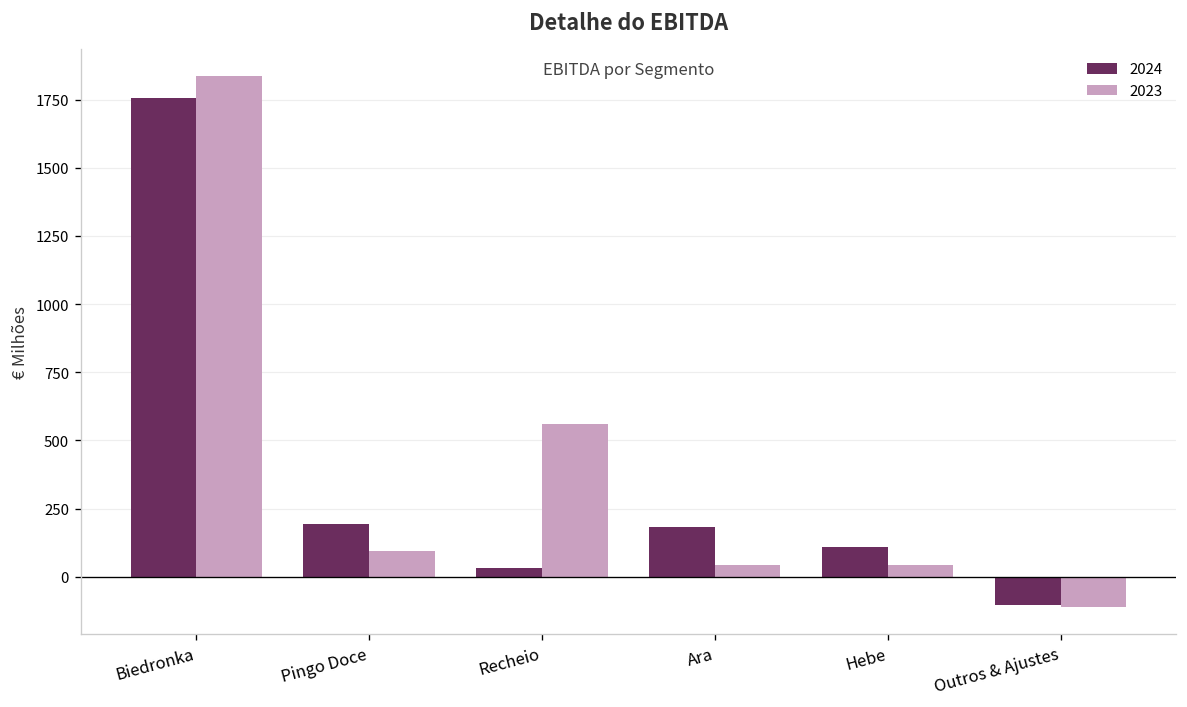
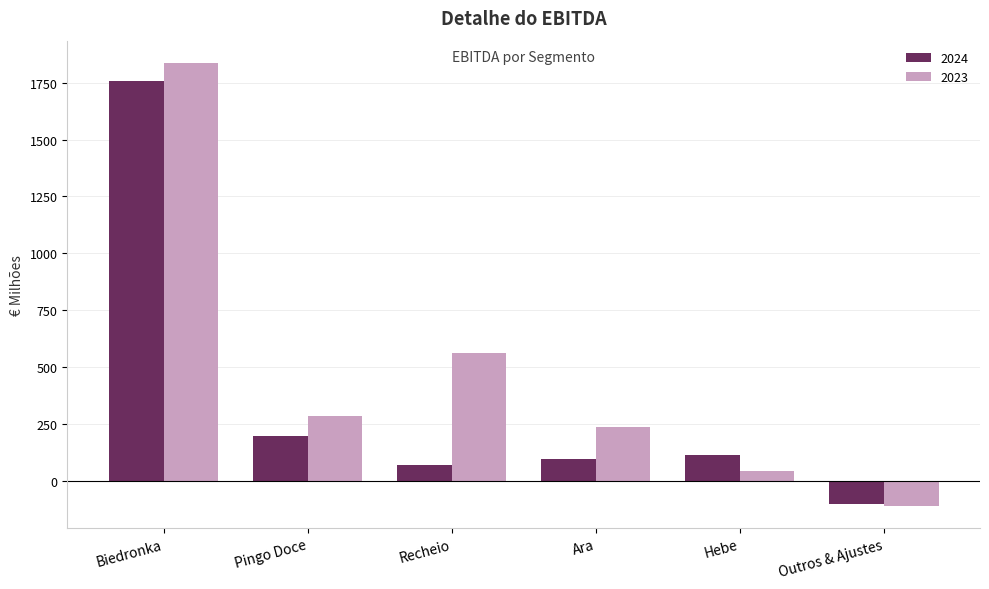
  {
    "2024": {
      "Biedronka": 1760,
      "Pingo Doce": 190,
-     "Recheio": 30,
-     "Ara": 180,
+     "Recheio": 70,
+     "Ara": 100,
      "Hebe": 110,
      "Outros & Ajustes": -100
    },
    "2023": {
      "Biedronka": 1840,
-     "Pingo Doce": 100,
+     "Pingo Doce": 280,
      "Recheio": 560,
-     "Ara": 50,
+     "Ara": 240,
      "Hebe": 40,
      "Outros & Ajustes": -110
    }
  }
